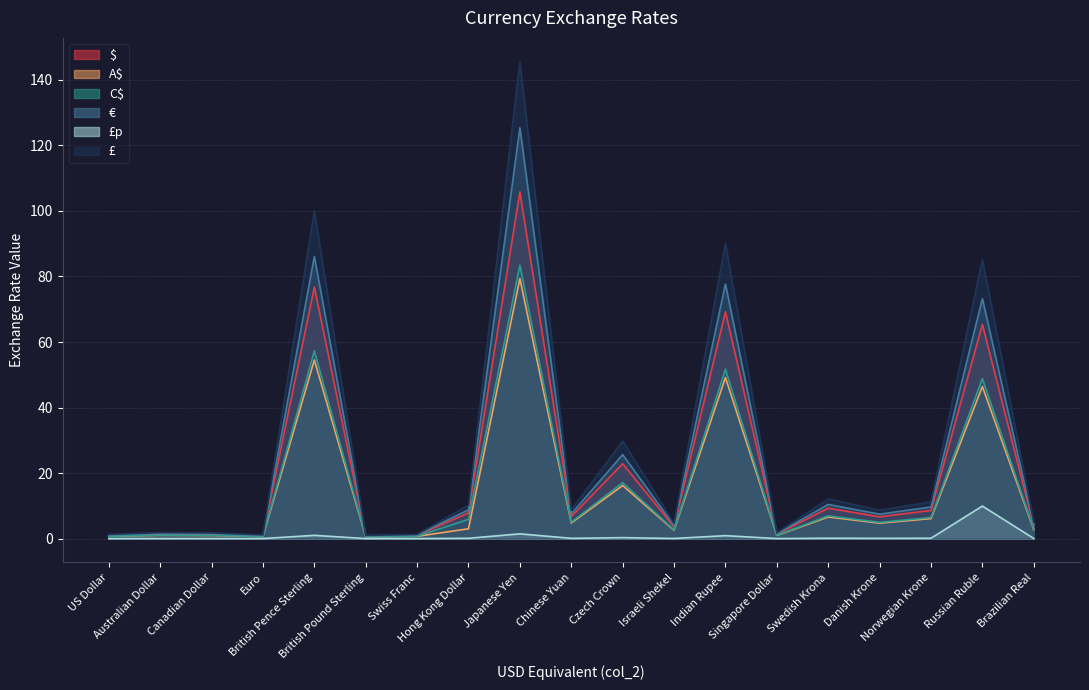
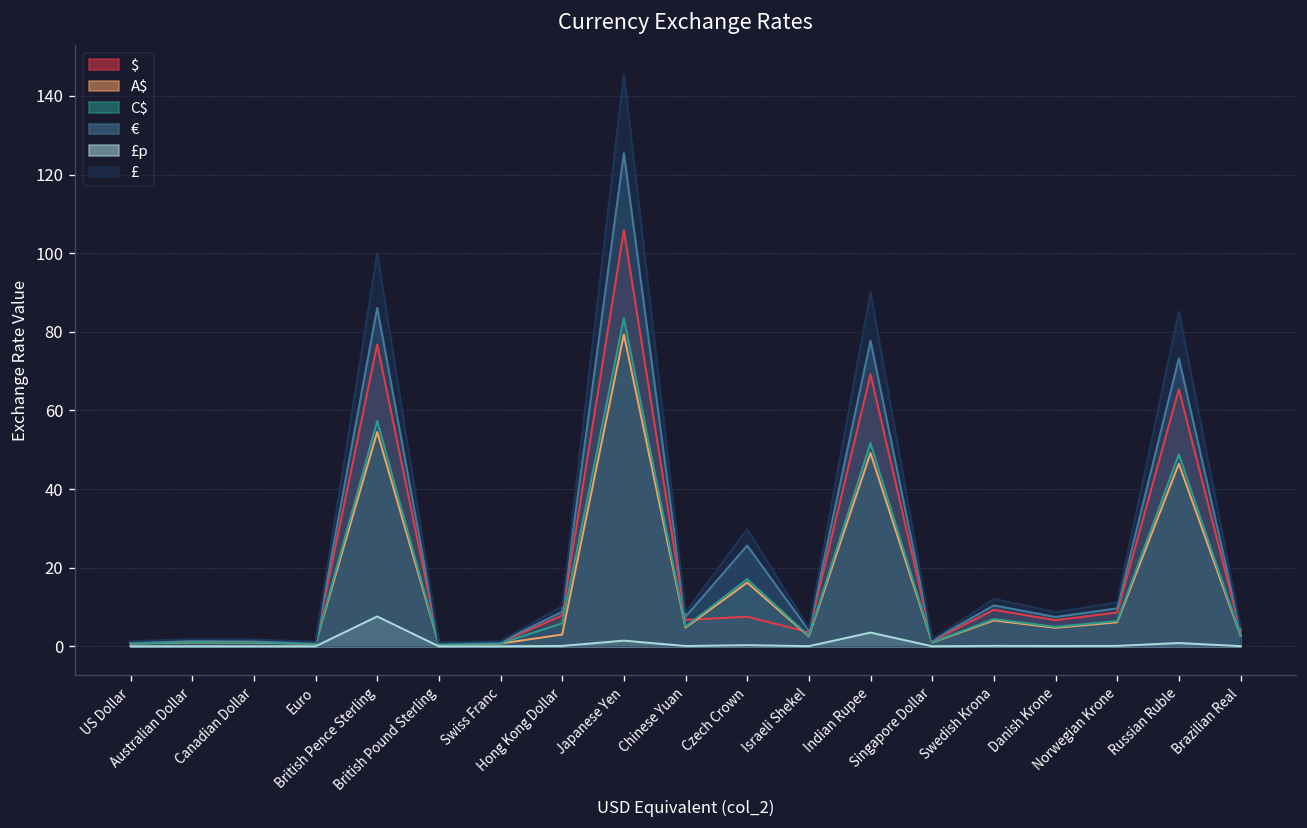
  {
    "$": {
      "British Pence Sterling": 77,
      "Hong Kong Dollar": 8,
      "Japanese Yen": 106,
      "Chinese Yuan": 7,
-     "Czech Crown": 23,
+     "Czech Crown": 8,
      "Indian Rupee": 69,
      "Swedish Krona": 9,
      "Danish Krone": 7,
      "Norwegian Krone": 9,
      "Russian Ruble": 65
    },
    "A$": {
      "British Pence Sterling": 55,
      "Hong Kong Dollar": 3,
      "Japanese Yen": 79,
      "Czech Crown": 16,
      "Indian Rupee": 49,
      "Russian Ruble": 46
    },
    "£p": {
      "Australian Dollar": 0,
      "Canadian Dollar": 0,
-     "British Pence Sterling": 1,
+     "British Pence Sterling": 8,
      "Hong Kong Dollar": 0,
      "Japanese Yen": 1,
      "Chinese Yuan": 0,
      "Czech Crown": 0,
      "Israeli Shekel": 0,
-     "Indian Rupee": 1,
+     "Indian Rupee": 4,
      "Singapore Dollar": 0,
      "Swedish Krona": 0,
      "Danish Krone": 0,
      "Norwegian Krone": 0,
-     "Russian Ruble": 10,
+     "Russian Ruble": 1,
      "Brazilian Real": 0
    },
    "£": {
      "British Pence Sterling": 100,
      "Hong Kong Dollar": 10,
      "Japanese Yen": 146,
      "Chinese Yuan": 9,
      "Czech Crown": 30,
      "Indian Rupee": 90,
      "Swedish Krona": 12,
      "Danish Krone": 9,
      "Norwegian Krone": 11,
      "Russian Ruble": 85
    }
  }
